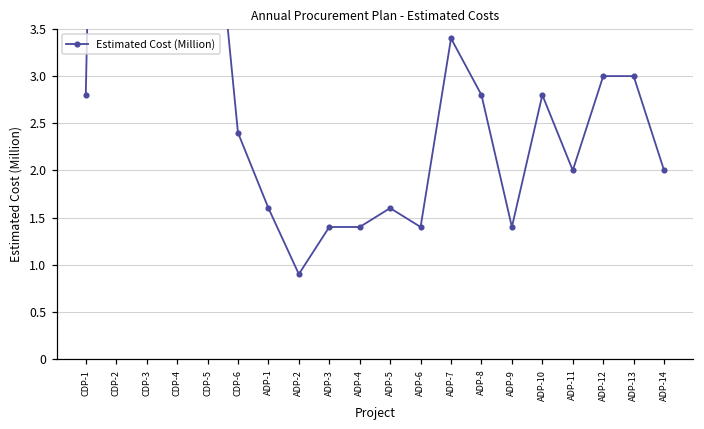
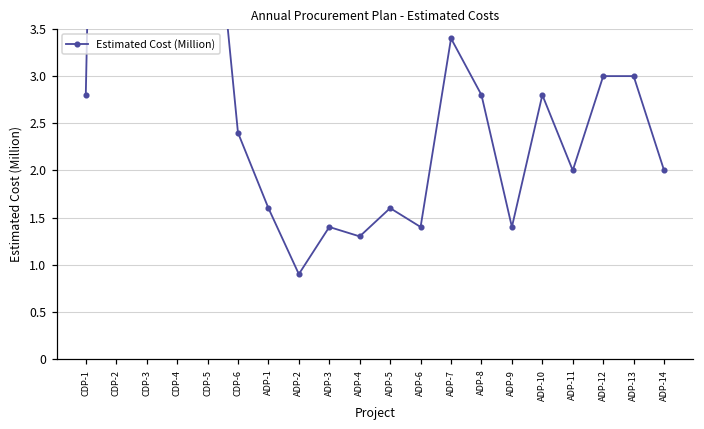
  {
    "CDP-1": 2.8,
    "CDP-6": 2.4,
    "ADP-1": 1.6,
    "ADP-2": 0.9,
    "ADP-3": 1.4,
-   "ADP-4": 1.4,
+   "ADP-4": 1.3,
    "ADP-5": 1.6,
    "ADP-6": 1.4,
    "ADP-7": 3.4,
    "ADP-8": 2.8,
    "ADP-9": 1.4,
    "ADP-10": 2.8,
    "ADP-11": 2.0,
    "ADP-12": 3.0,
    "ADP-13": 3.0,
    "ADP-14": 2.0
  }
